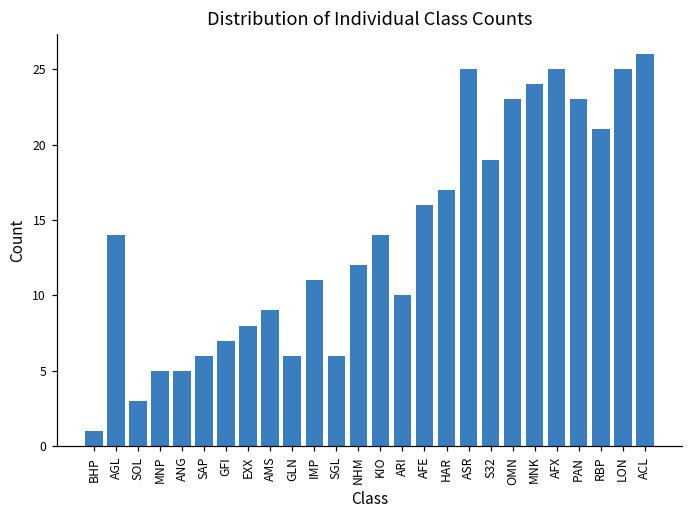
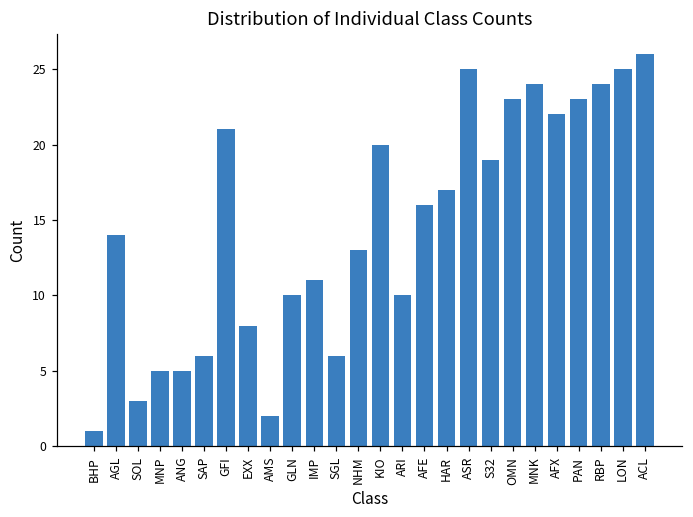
  {
    "BHP": 1,
    "AGL": 14,
    "SOL": 3,
    "MNP": 5,
    "ANG": 5,
    "SAP": 6,
-   "GFI": 7,
+   "GFI": 21,
    "EXX": 8,
-   "AMS": 9,
-   "GLN": 6,
+   "AMS": 2,
+   "GLN": 10,
    "IMP": 11,
    "SGL": 6,
-   "NHM": 12,
-   "KIO": 14,
+   "NHM": 13,
+   "KIO": 20,
    "ARI": 10,
    "AFE": 16,
    "HAR": 17,
    "ASR": 25,
    "S32": 19,
    "OMN": 23,
    "MNK": 24,
-   "AFX": 25,
+   "AFX": 22,
    "PAN": 23,
-   "RBP": 21,
+   "RBP": 24,
    "LON": 25,
    "ACL": 26
  }
